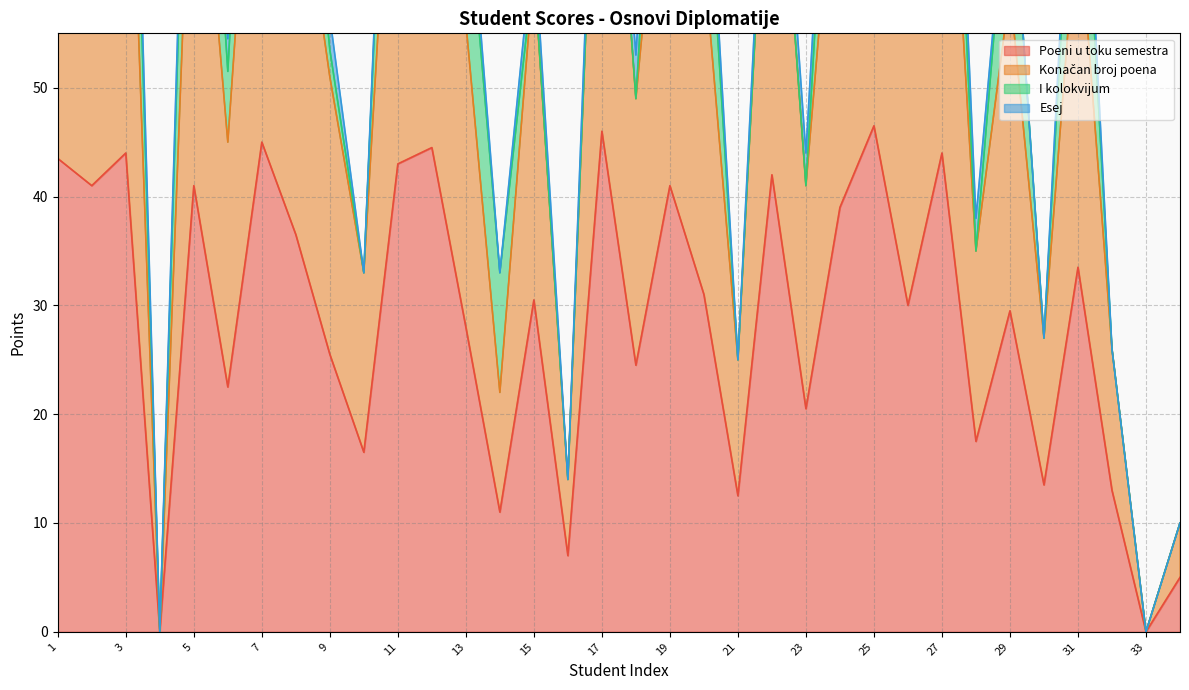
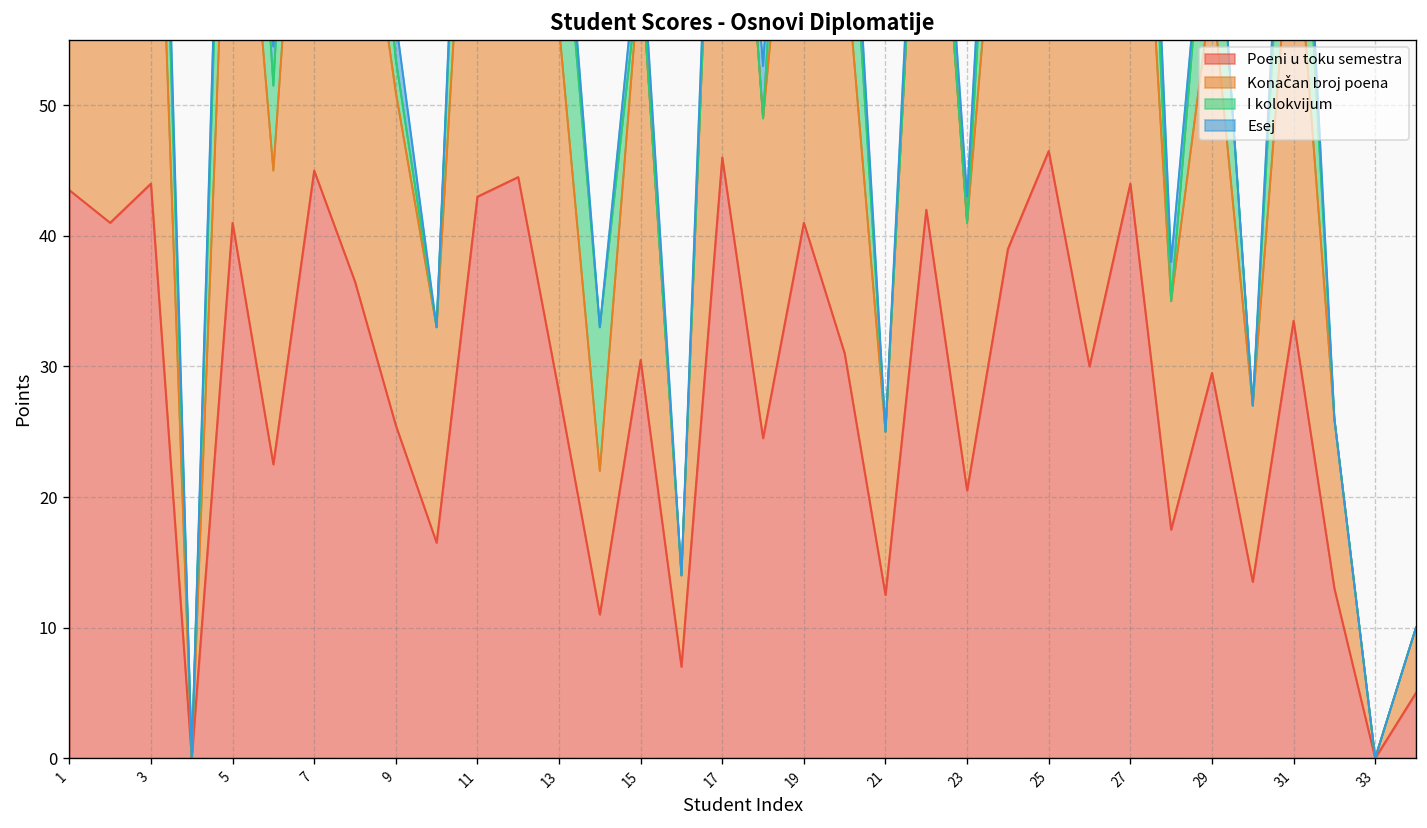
  {
    "I kolokvijum": {
      "9": 2.5
    },
    "Esej": {
-     "23": 3
+     "23": 2
    }
  }
